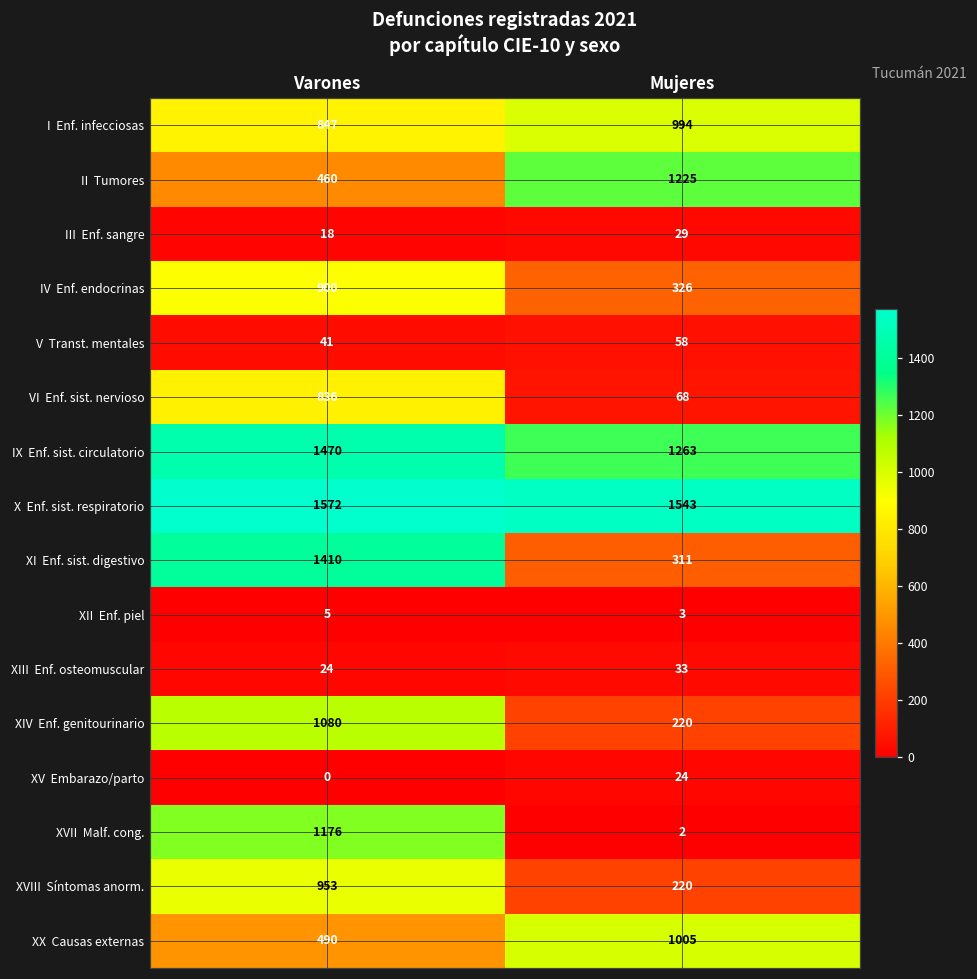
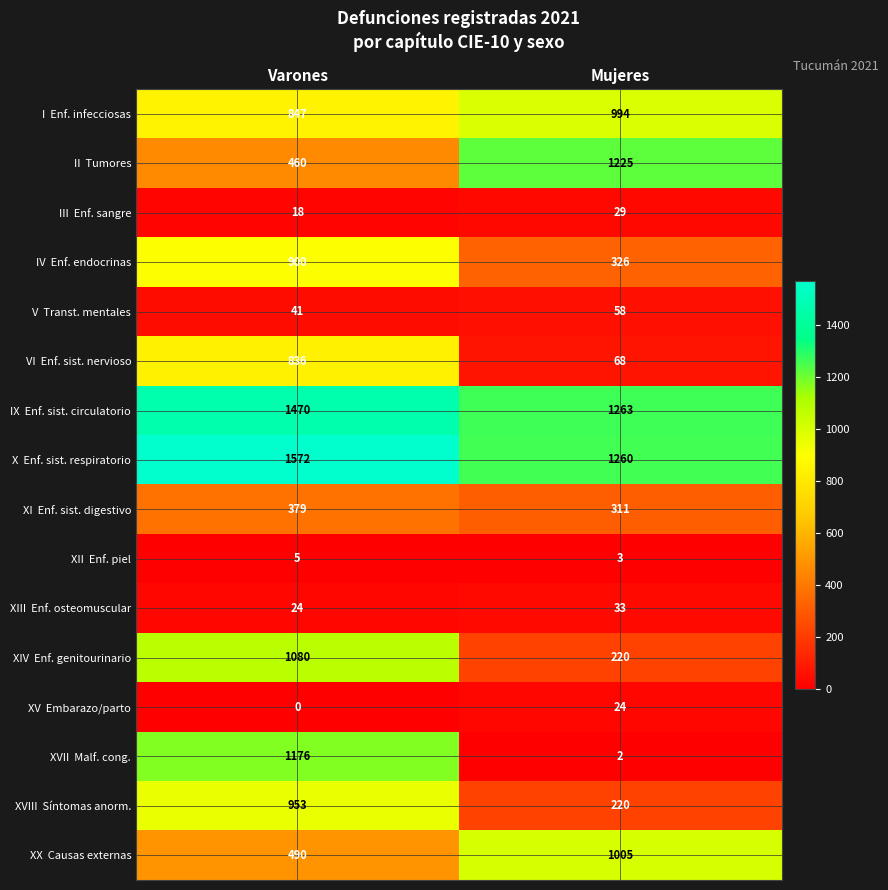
  {
    "I Enf. infecciosas": {
      "Varones": 847,
      "Mujeres": 994
    },
    "II Tumores": {
      "Varones": 460,
      "Mujeres": 1225
    },
    "III Enf. sangre": {
      "Varones": 18,
      "Mujeres": 29
    },
    "IV Enf. endocrinas": {
      "Varones": 900,
      "Mujeres": 326
    },
    "V Transt. mentales": {
      "Varones": 41,
      "Mujeres": 58
    },
    "VI Enf. sist. nervioso": {
      "Varones": 836,
      "Mujeres": 68
    },
    "IX Enf. sist. circulatorio": {
      "Varones": 1470,
      "Mujeres": 1263
    },
    "X Enf. sist. respiratorio": {
      "Varones": 1572,
-     "Mujeres": 1543
+     "Mujeres": 1260
    },
    "XI Enf. sist. digestivo": {
-     "Varones": 1410,
+     "Varones": 379,
      "Mujeres": 311
    },
    "XII Enf. piel": {
      "Varones": 5,
      "Mujeres": 3
    },
    "XIII Enf. osteomuscular": {
      "Varones": 24,
      "Mujeres": 33
    },
    "XIV Enf. genitourinario": {
      "Varones": 1080,
      "Mujeres": 220
    },
    "XV Embarazo/parto": {
      "Varones": 0,
      "Mujeres": 24
    },
    "XVII Malf. cong.": {
      "Varones": 1176,
      "Mujeres": 2
    },
    "XVIII Síntomas anorm.": {
      "Varones": 953,
      "Mujeres": 220
    },
    "XX Causas externas": {
      "Varones": 490,
      "Mujeres": 1005
    }
  }
